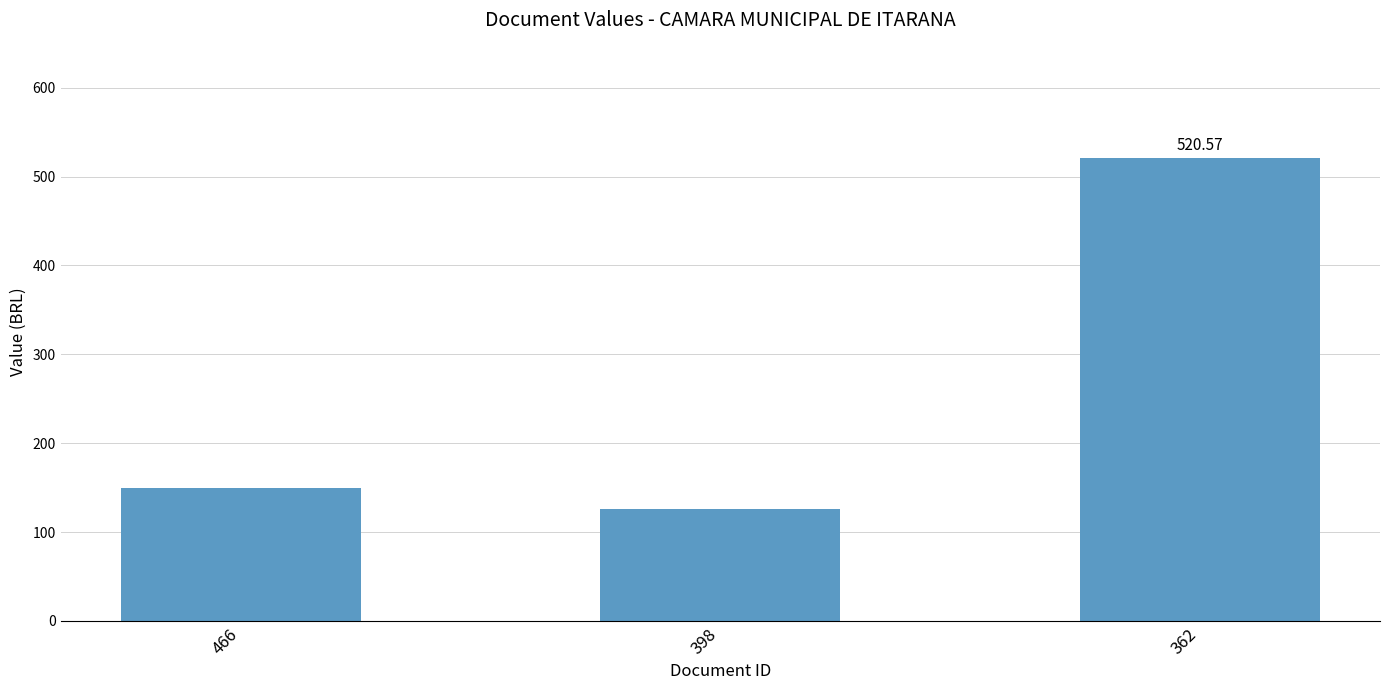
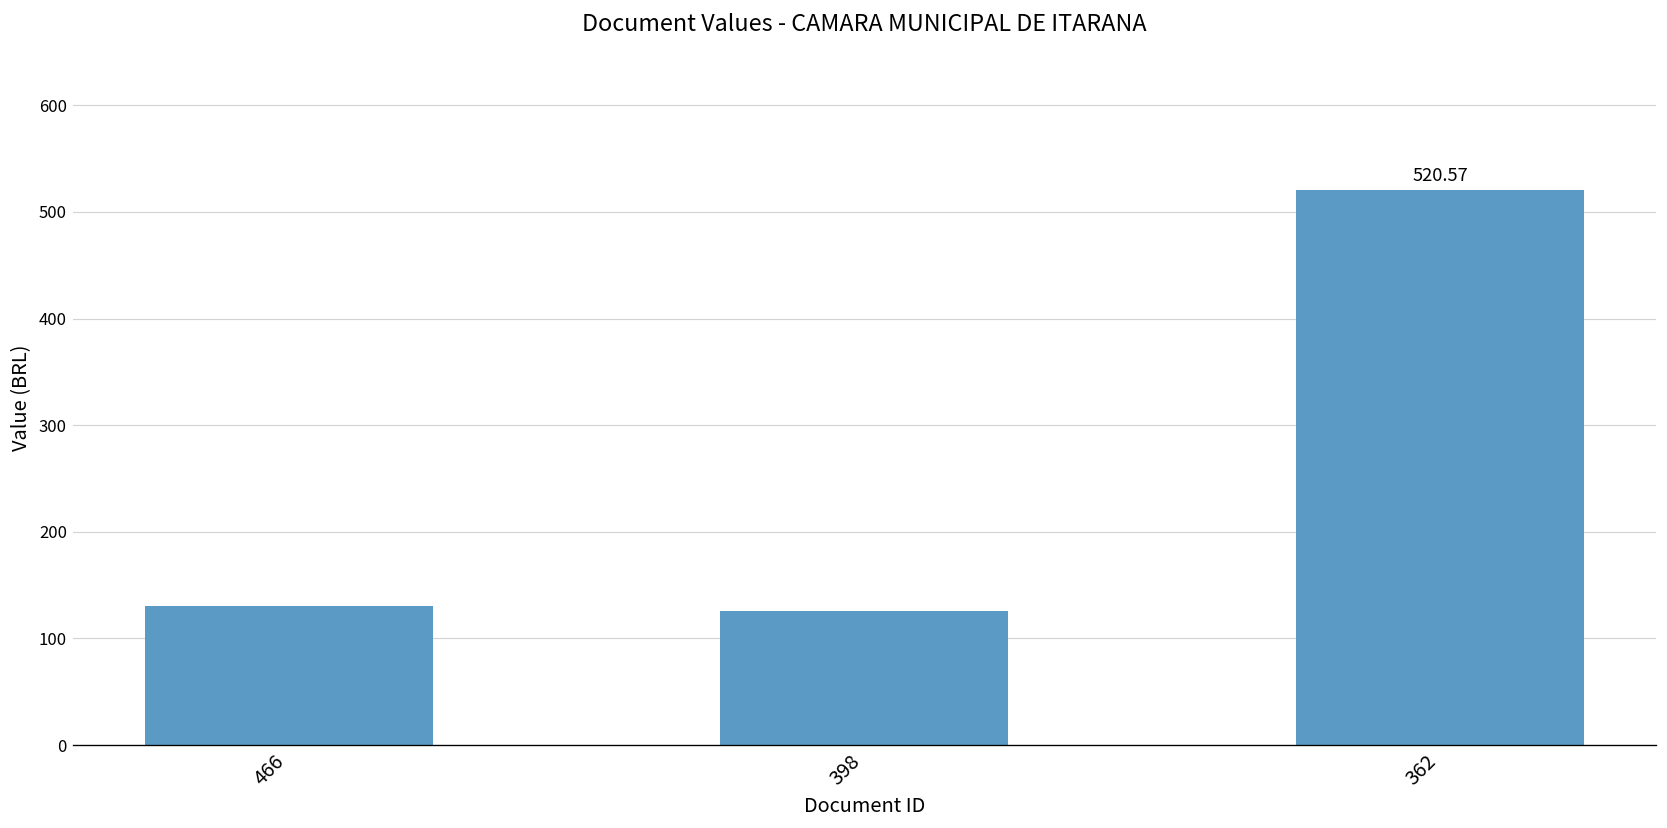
  {
-   "466": 150,
+   "466": 130,
    "398": 130
  }
